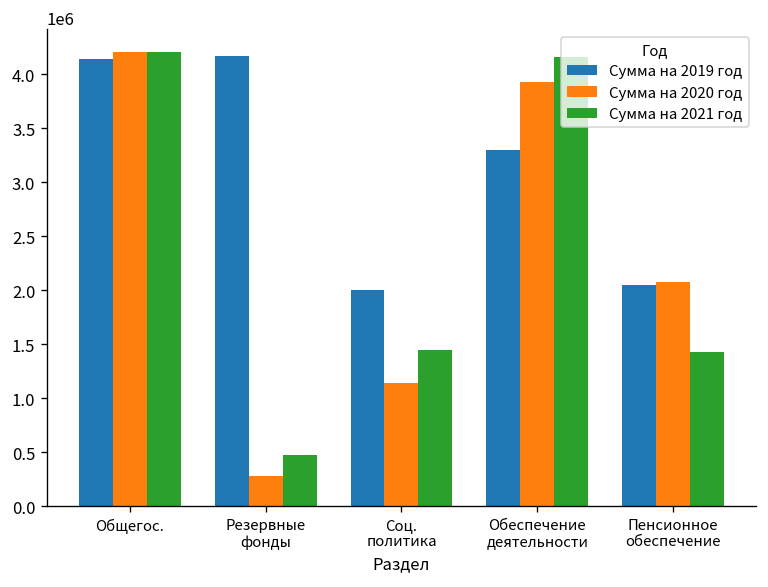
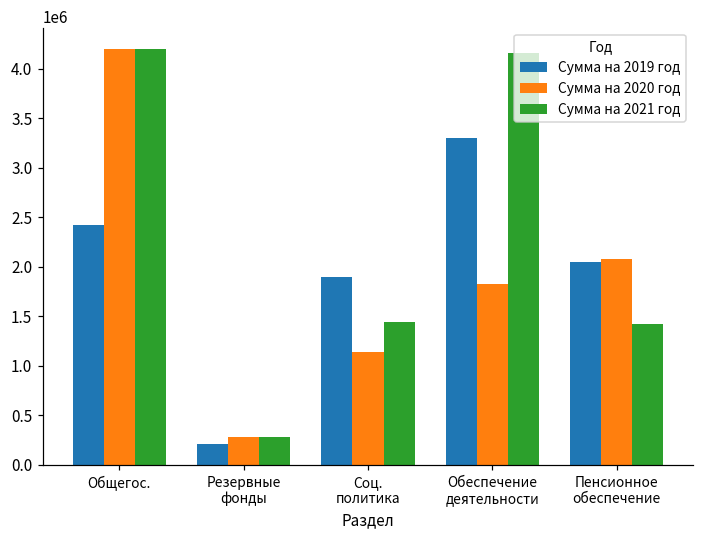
  {
    "Сумма на 2019 год": {
-     "Общегос.": 4100000,
-     "Резервные фонды": 4200000,
-     "Соц. политика": 2000000,
+     "Общегос.": 2400000,
+     "Резервные фонды": 200000,
+     "Соц. политика": 1900000,
      "Обеспечение деятельности": 3300000,
      "Пенсионное обеспечение": 2000000
    },
    "Сумма на 2020 год": {
      "Общегос.": 4200000,
      "Резервные фонды": 300000,
      "Соц. политика": 1100000,
-     "Обеспечение деятельности": 3900000,
+     "Обеспечение деятельности": 1800000,
      "Пенсионное обеспечение": 2100000
    },
    "Сумма на 2021 год": {
      "Общегос.": 4200000,
-     "Резервные фонды": 500000,
+     "Резервные фонды": 300000,
      "Соц. политика": 1400000,
      "Пенсионное обеспечение": 1400000
    }
  }
